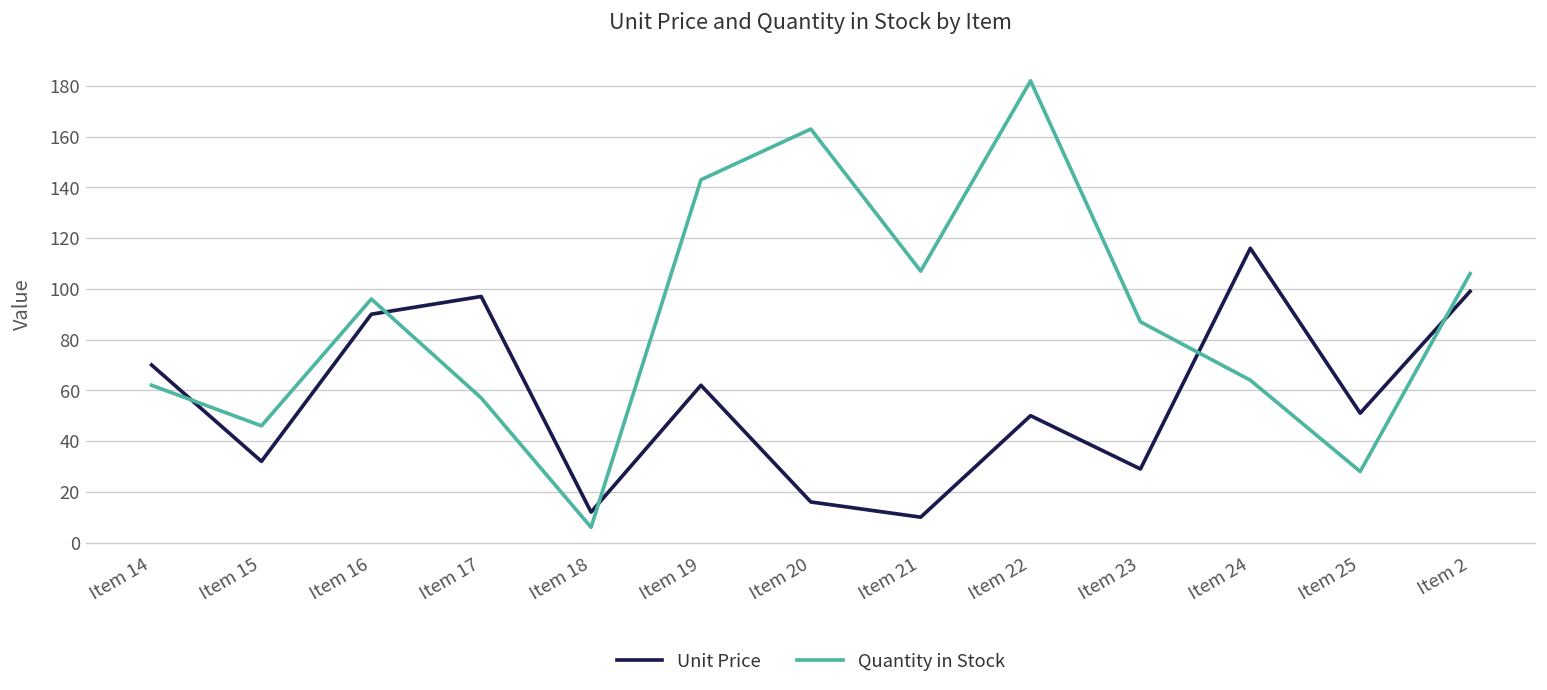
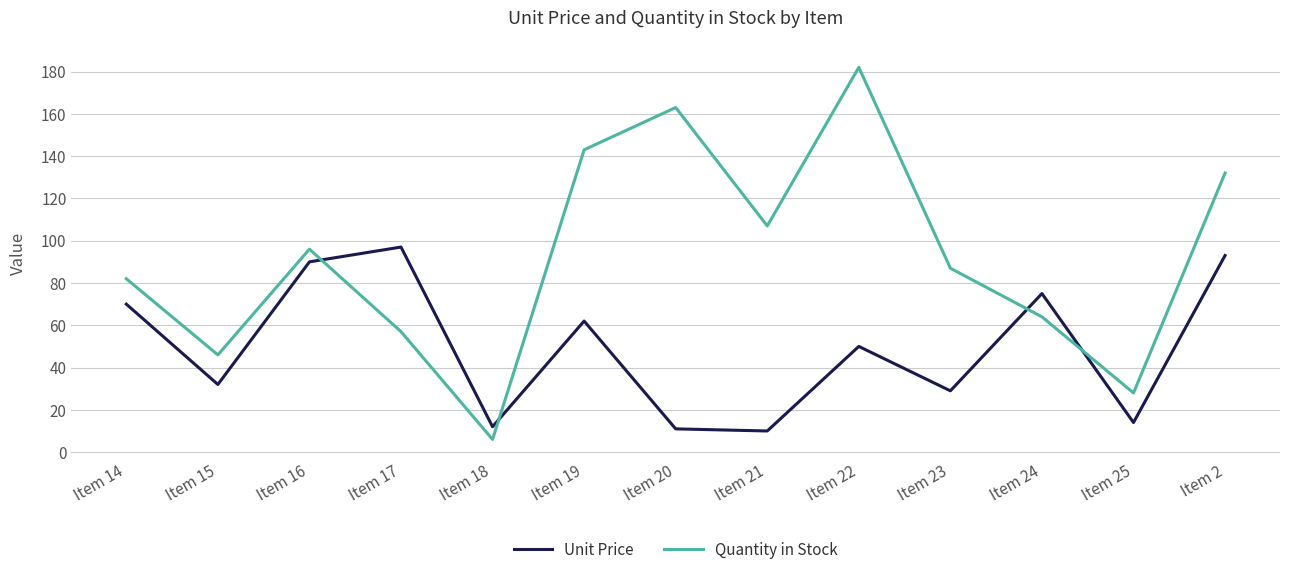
  {
    "Unit Price": {
      "Item 14": 70,
      "Item 15": 32,
      "Item 16": 90,
      "Item 17": 97,
      "Item 18": 12,
      "Item 19": 62,
-     "Item 20": 16,
+     "Item 20": 11,
      "Item 21": 10,
      "Item 22": 50,
      "Item 23": 29,
-     "Item 24": 116,
-     "Item 25": 51,
-     "Item 2": 99
+     "Item 24": 75,
+     "Item 25": 14,
+     "Item 2": 93
    },
    "Quantity in Stock": {
-     "Item 14": 62,
+     "Item 14": 82,
      "Item 15": 46,
      "Item 16": 96,
      "Item 17": 57,
      "Item 18": 6,
      "Item 19": 143,
      "Item 20": 163,
      "Item 21": 107,
      "Item 22": 182,
      "Item 23": 87,
      "Item 24": 64,
      "Item 25": 28,
-     "Item 2": 106
+     "Item 2": 132
    }
  }
